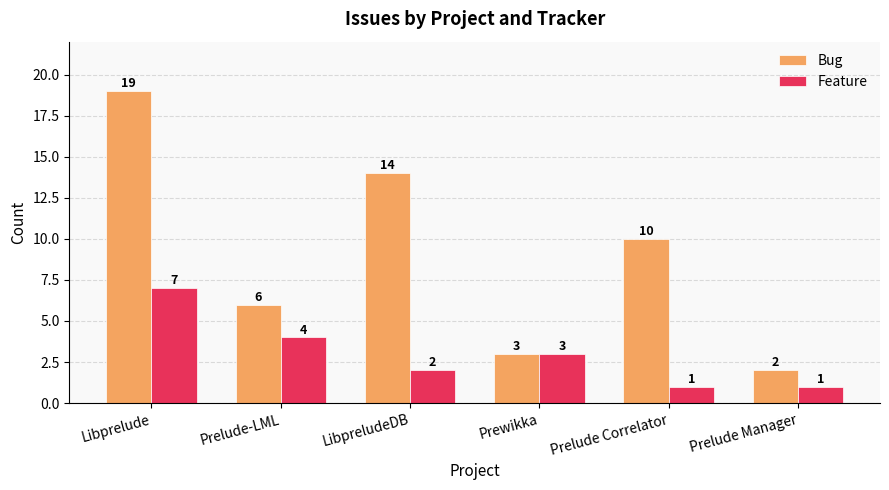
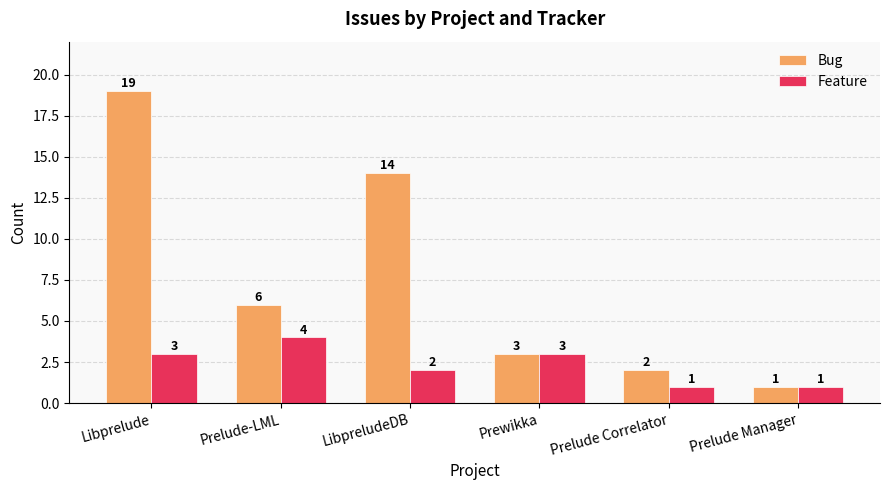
  {
    "Bug": {
      "Libprelude": 19,
      "Prelude-LML": 6,
      "LibpreludeDB": 14,
      "Prewikka": 3,
-     "Prelude Correlator": 10,
-     "Prelude Manager": 2
+     "Prelude Correlator": 2,
+     "Prelude Manager": 1
    },
    "Feature": {
-     "Libprelude": 7,
+     "Libprelude": 3,
      "Prelude-LML": 4,
      "LibpreludeDB": 2,
      "Prewikka": 3,
      "Prelude Correlator": 1,
      "Prelude Manager": 1
    }
  }
